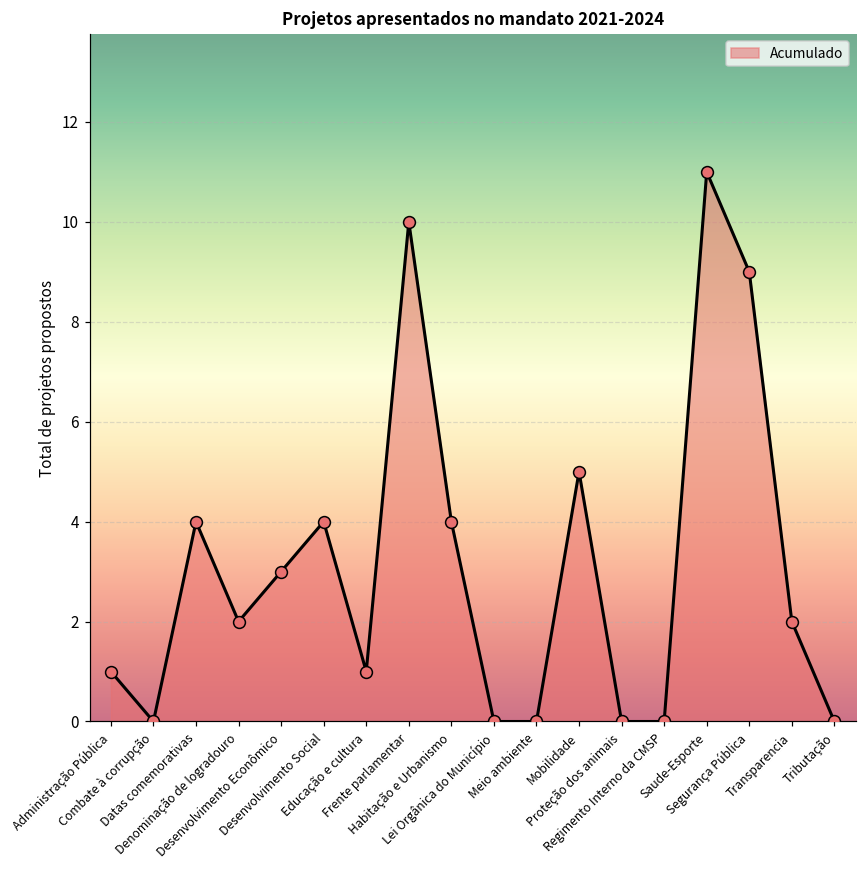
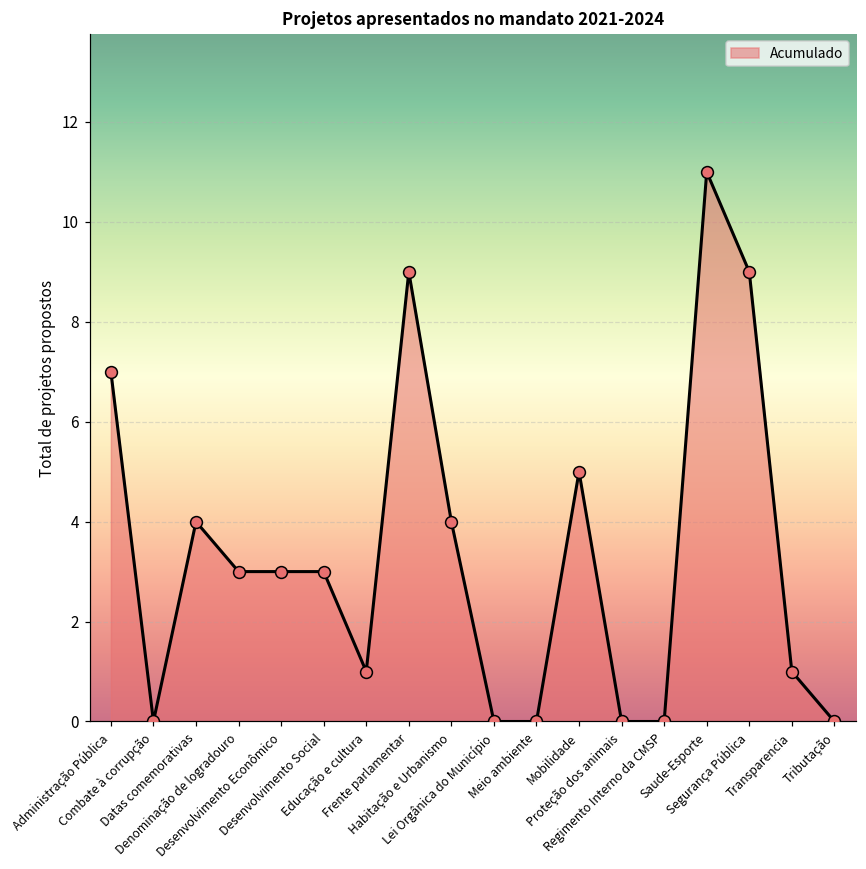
  {
-   "Administração Pública": 1,
+   "Administração Pública": 7,
    "Combate à corrupção": 0,
    "Datas comemorativas": 4,
-   "Denominação de logradouro": 2,
+   "Denominação de logradouro": 3,
    "Desenvolvimento Econômico": 3,
-   "Desenvolvimento Social": 4,
+   "Desenvolvimento Social": 3,
    "Educação e cultura": 1,
-   "Frente parlamentar": 10,
+   "Frente parlamentar": 9,
    "Habitação e Urbanismo": 4,
    "Lei Orgânica do Município": 0,
    "Meio ambiente": 0,
    "Mobilidade": 5,
    "Proteção dos animais": 0,
    "Regimento Interno da CMSP": 0,
    "Saude-Esporte": 11,
    "Segurança Pública": 9,
-   "Transparencia": 2,
+   "Transparencia": 1,
    "Tributação": 0
  }
